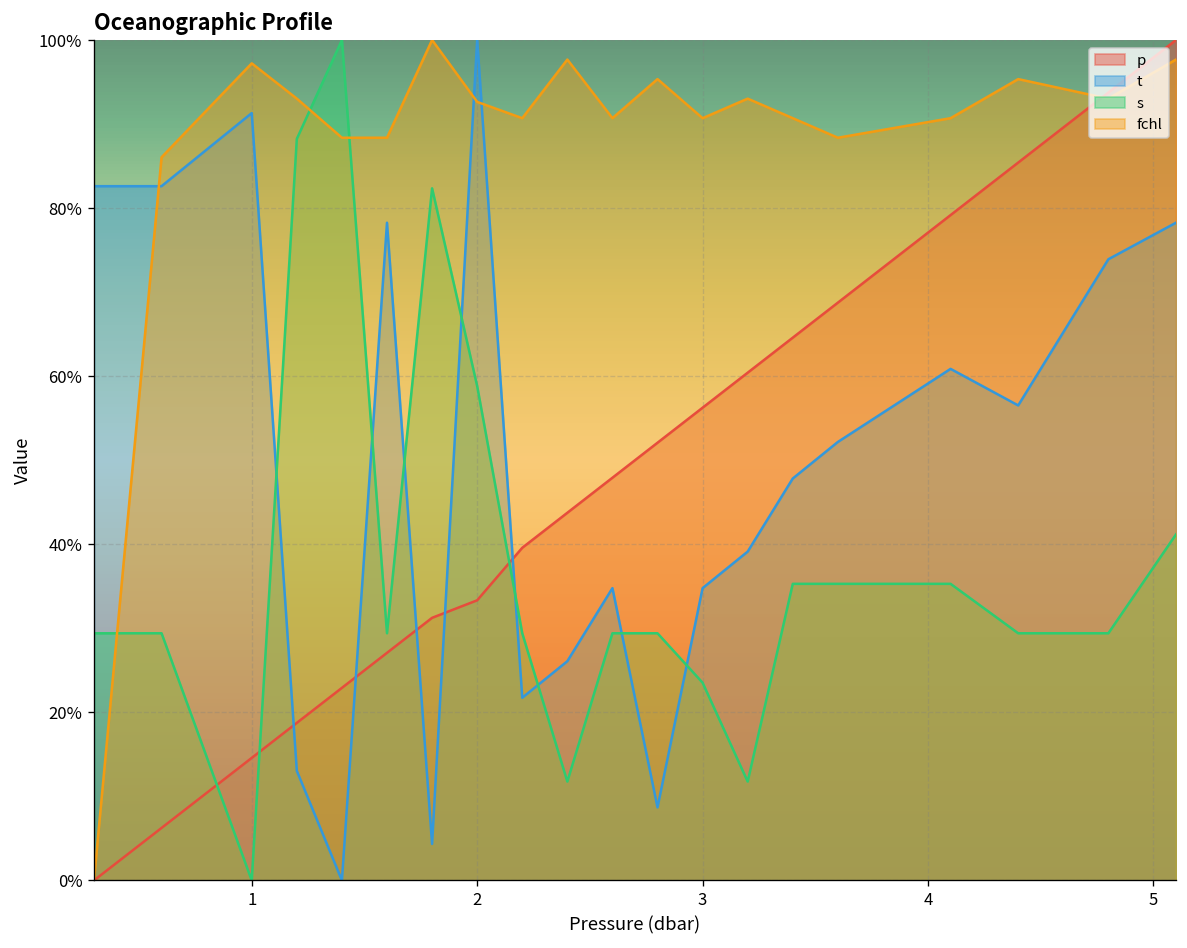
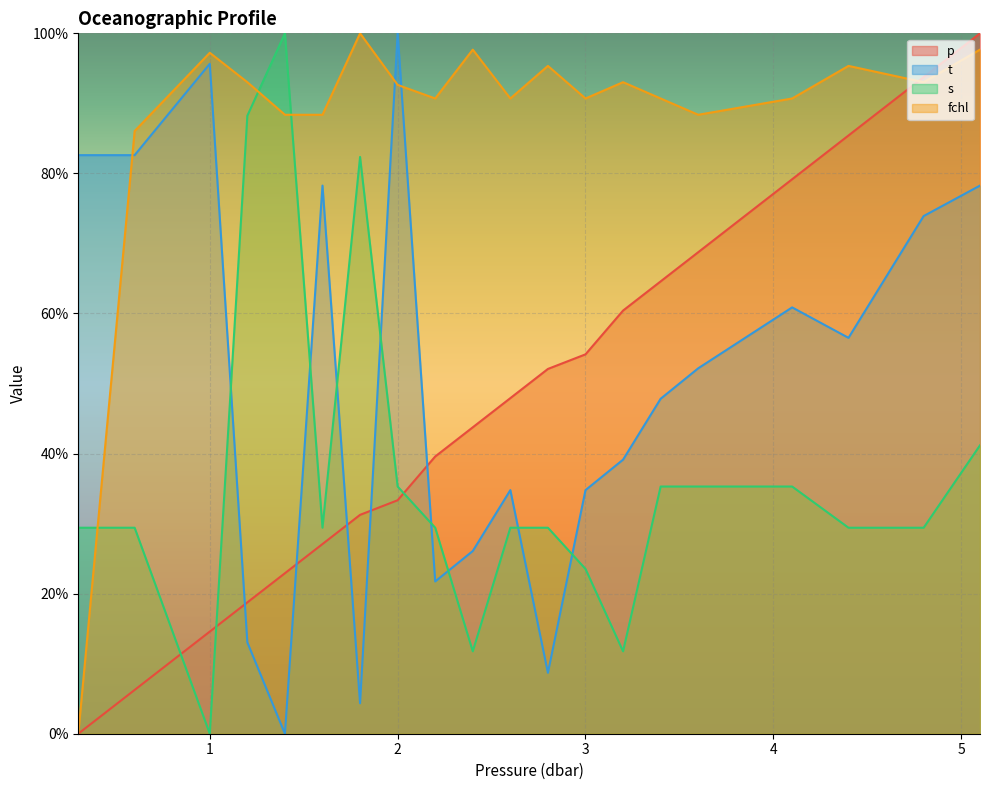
  {
    "p": {
      "1": "15%",
      "2": "33%",
-     "3": "56%"
+     "3": "54%"
    },
    "t": {
-     "1": "91%",
+     "1": "96%",
      "2": "100%",
      "3": "35%"
    },
    "s": {
      "1": "0%",
-     "2": "59%",
+     "2": "35%",
      "3": "24%"
    },
    "fchl": {
      "1": "97%",
      "2": "93%",
      "3": "91%"
    }
  }
